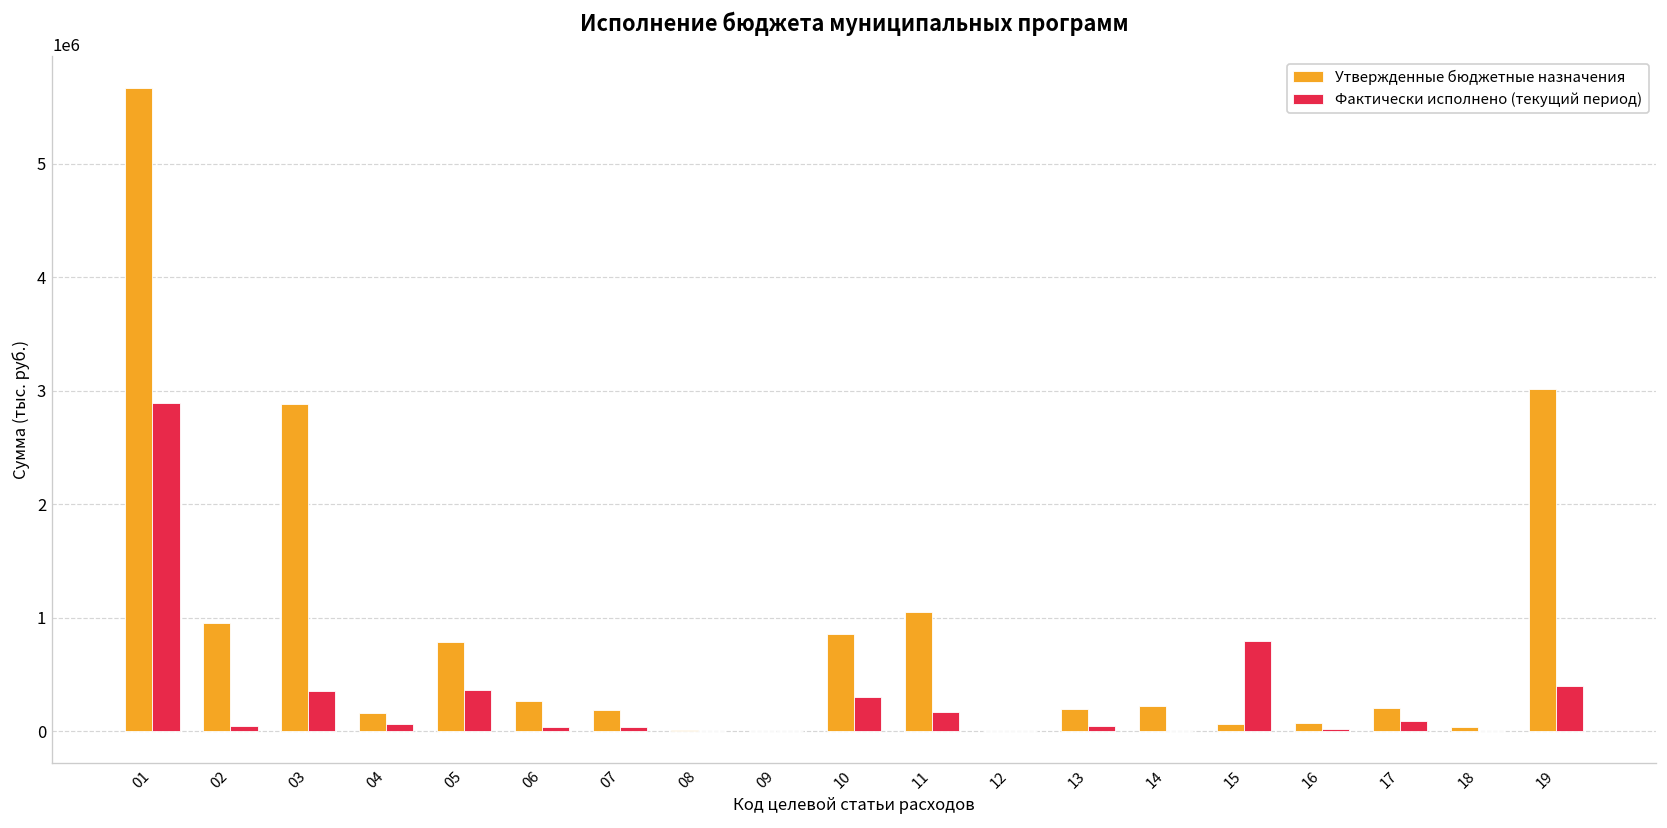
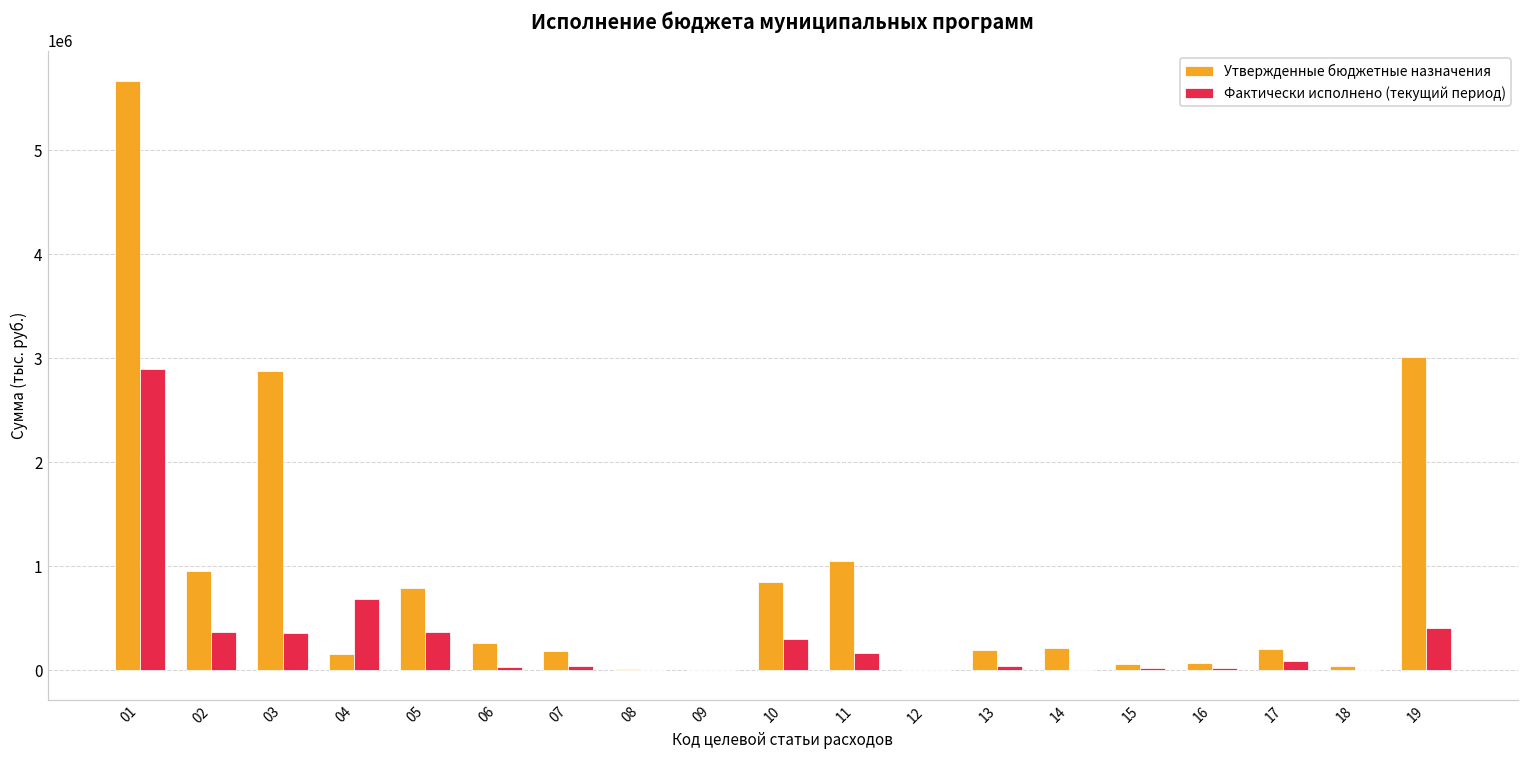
  {
    "Утвержденные бюджетные назначения": {
      "01": 5700000,
      "02": 1000000,
      "03": 2900000,
      "04": 200000,
      "05": 800000,
      "06": 300000,
      "07": 200000,
      "09": 0,
      "10": 900000,
      "11": 1000000,
      "12": 0,
      "13": 200000,
      "14": 200000,
      "15": 100000,
      "16": 100000,
      "17": 200000,
      "18": 0,
      "19": 3000000
    },
    "Фактически исполнено (текущий период)": {
      "01": 2900000,
-     "02": 0,
+     "02": 400000,
      "03": 400000,
-     "04": 100000,
+     "04": 700000,
      "05": 400000,
      "06": 0,
      "07": 0,
      "09": 0,
      "10": 300000,
      "11": 200000,
      "13": 0,
-     "15": 800000,
+     "15": 0,
      "17": 100000,
      "19": 400000
    }
  }
